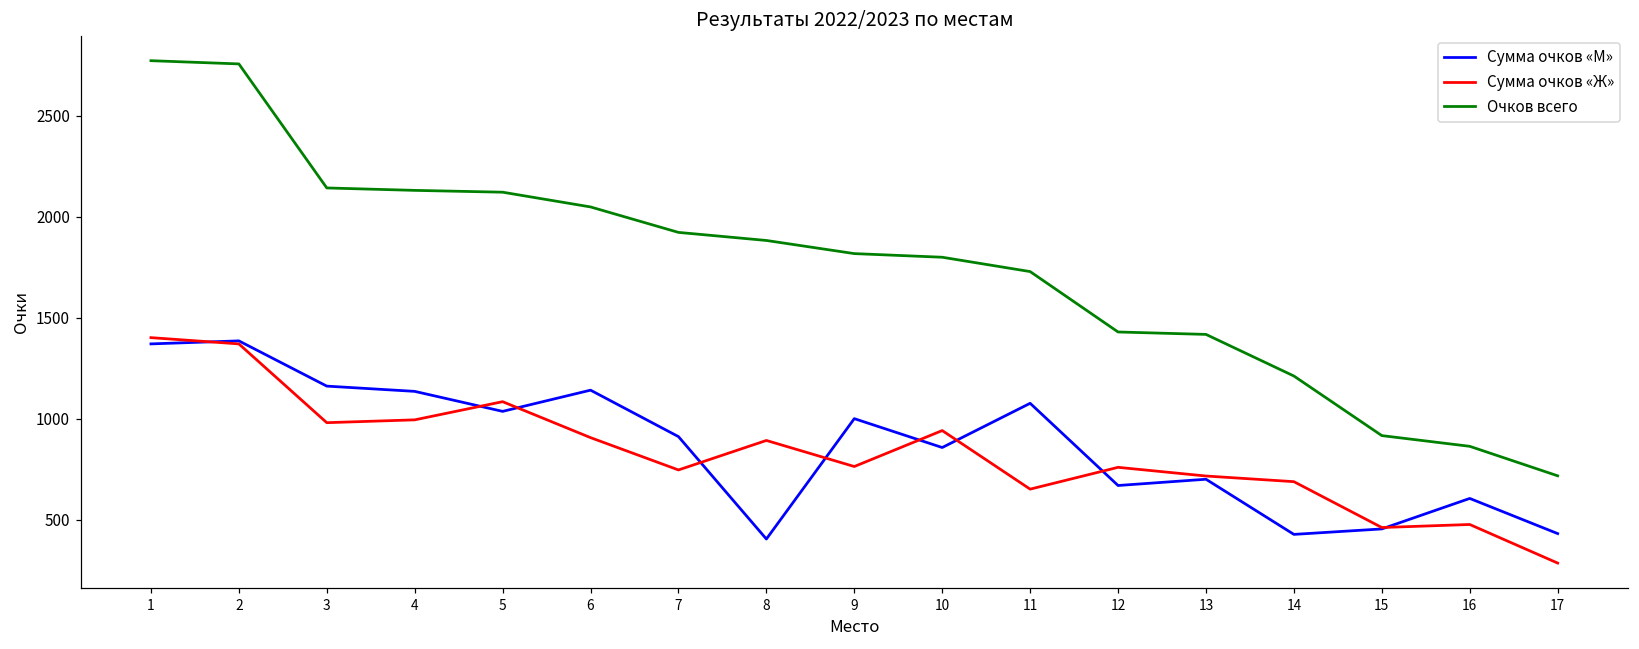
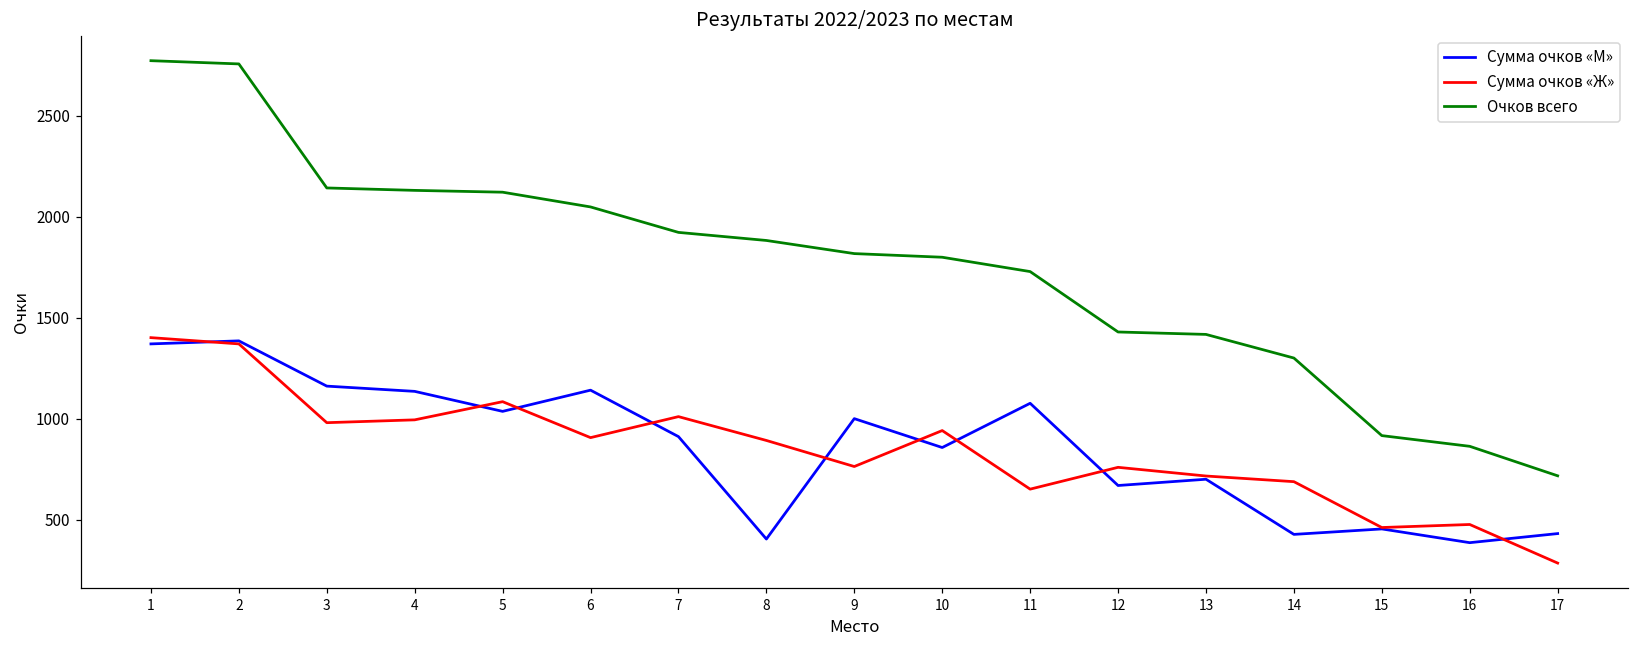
  {
    "Сумма очков «М»": {
      "1": 1370,
      "2": 1390,
      "3": 1160,
      "4": 1140,
      "5": 1040,
      "6": 1140,
      "7": 910,
      "8": 410,
      "9": 1000,
      "10": 860,
      "11": 1080,
      "12": 670,
      "13": 700,
      "14": 430,
-     "16": 610,
+     "16": 390,
      "17": 430
    },
    "Сумма очков «Ж»": {
      "1": 1400,
      "2": 1370,
      "3": 980,
      "4": 1000,
      "5": 1090,
      "6": 910,
-     "7": 750,
+     "7": 1010,
      "8": 890,
      "9": 760,
      "10": 940,
      "11": 650,
      "12": 760,
      "13": 720,
      "14": 690,
      "16": 480,
      "17": 290
    },
    "Очков всего": {
      "1": 2770,
      "2": 2760,
      "3": 2140,
      "4": 2130,
      "5": 2120,
      "6": 2050,
      "7": 1920,
      "8": 1880,
      "9": 1820,
      "10": 1800,
      "11": 1730,
      "12": 1430,
      "13": 1420,
-     "14": 1210,
+     "14": 1300,
      "15": 920,
      "16": 860,
      "17": 720
    }
  }
